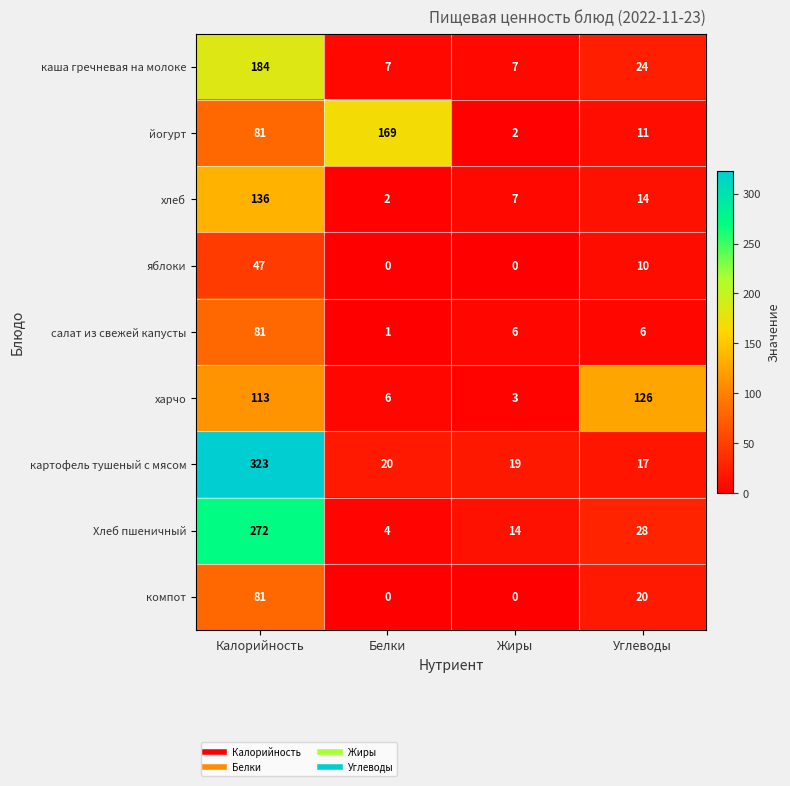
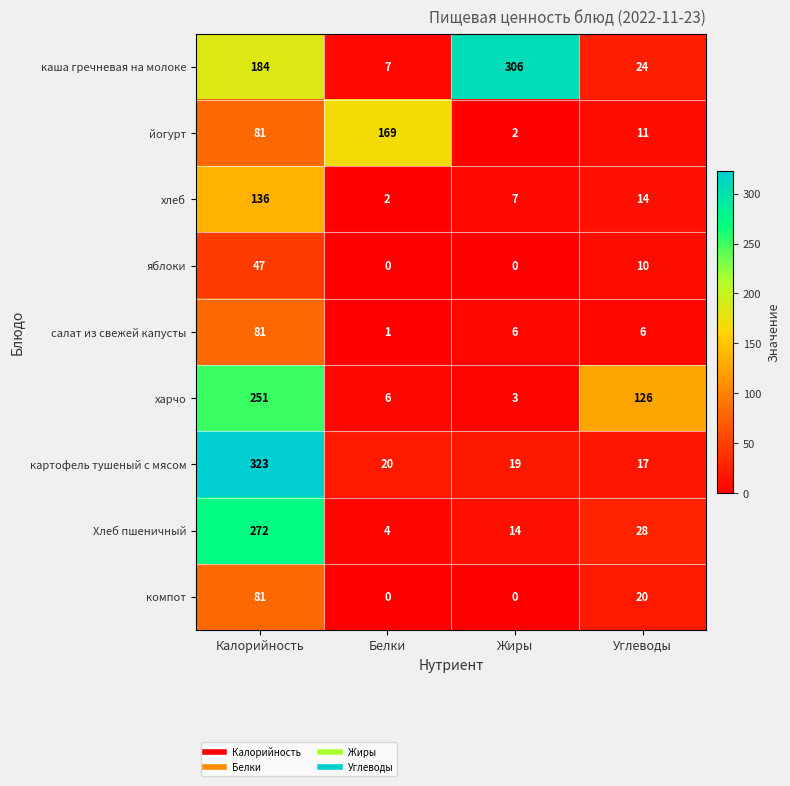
  {
    "каша гречневая на молоке": {
      "Калорийность": 184,
      "Белки": 7,
-     "Жиры": 7,
+     "Жиры": 306,
      "Углеводы": 24
    },
    "йогурт": {
      "Калорийность": 81,
      "Белки": 169,
      "Жиры": 2,
      "Углеводы": 11
    },
    "хлеб": {
      "Калорийность": 136,
      "Белки": 2,
      "Жиры": 7,
      "Углеводы": 14
    },
    "яблоки": {
      "Калорийность": 47,
      "Белки": 0,
      "Жиры": 0,
      "Углеводы": 10
    },
    "салат из свежей капусты": {
      "Калорийность": 81,
      "Белки": 1,
      "Жиры": 6,
      "Углеводы": 6
    },
    "харчо": {
-     "Калорийность": 113,
+     "Калорийность": 251,
      "Белки": 6,
      "Жиры": 3,
      "Углеводы": 126
    },
    "картофель тушеный с мясом": {
      "Калорийность": 323,
      "Белки": 20,
      "Жиры": 19,
      "Углеводы": 17
    },
    "Хлеб пшеничный": {
      "Калорийность": 272,
      "Белки": 4,
      "Жиры": 14,
      "Углеводы": 28
    },
    "компот": {
      "Калорийность": 81,
      "Белки": 0,
      "Жиры": 0,
      "Углеводы": 20
    }
  }
